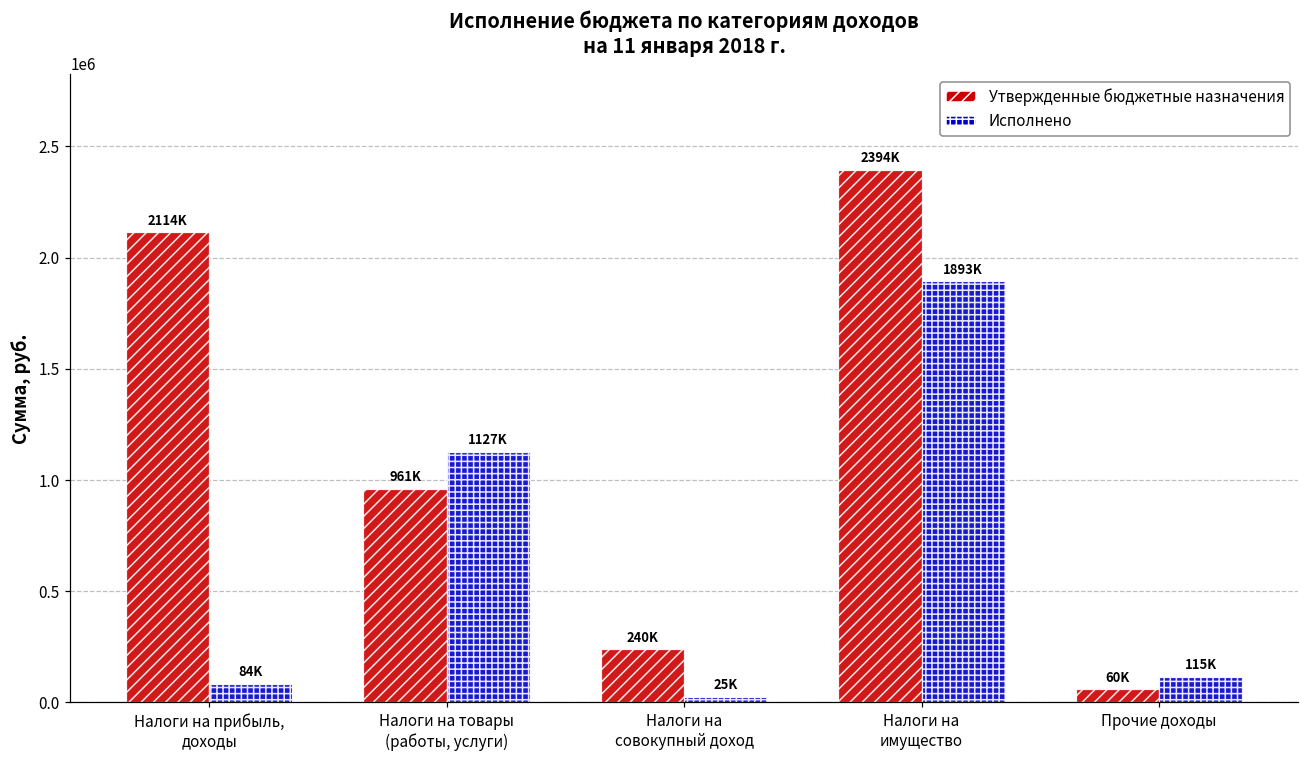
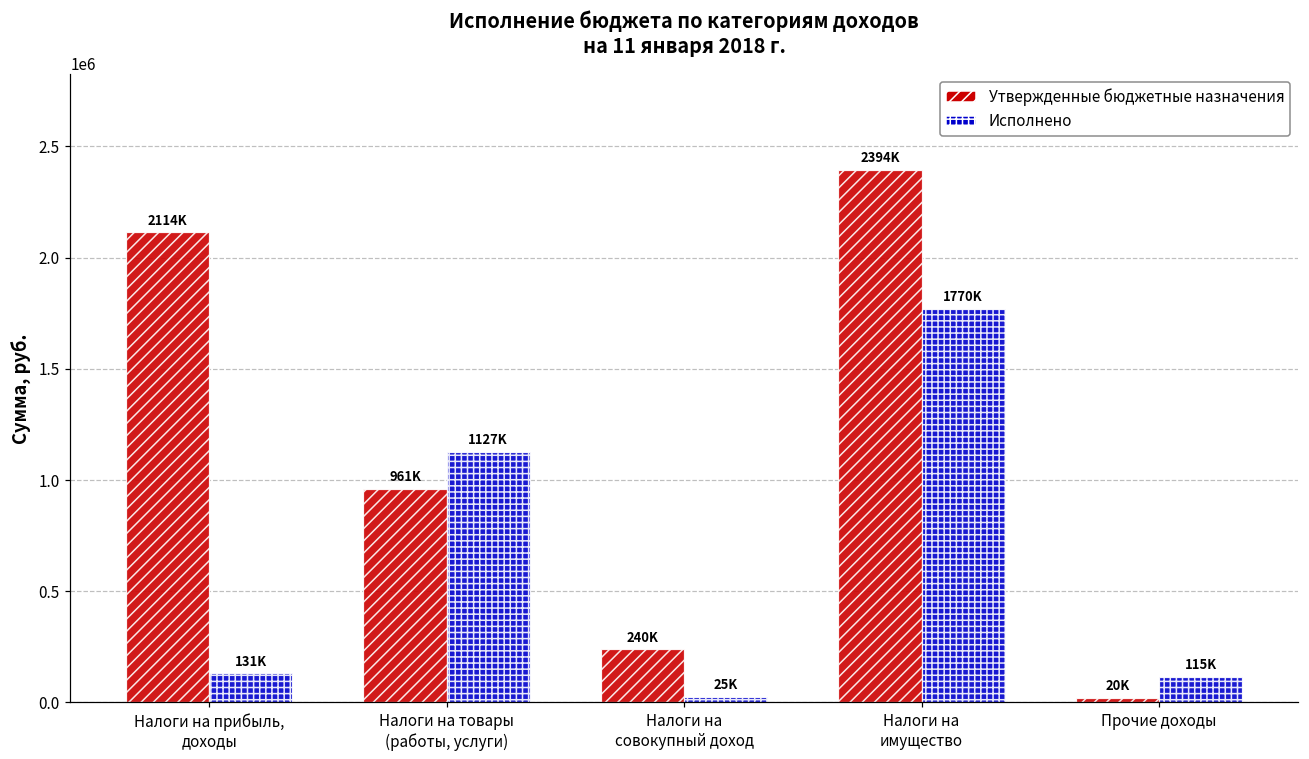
  {
    "Утвержденные бюджетные назначения": {
      "Налоги на прибыль, доходы": "2114K",
      "Налоги на товары (работы, услуги)": "961K",
      "Налоги на совокупный доход": "240K",
      "Налоги на имущество": "2394K",
-     "Прочие доходы": "60K"
+     "Прочие доходы": "20K"
    },
    "Исполнено": {
-     "Налоги на прибыль, доходы": "84K",
+     "Налоги на прибыль, доходы": "131K",
      "Налоги на товары (работы, услуги)": "1127K",
      "Налоги на совокупный доход": "25K",
-     "Налоги на имущество": "1893K",
+     "Налоги на имущество": "1770K",
      "Прочие доходы": "115K"
    }
  }
